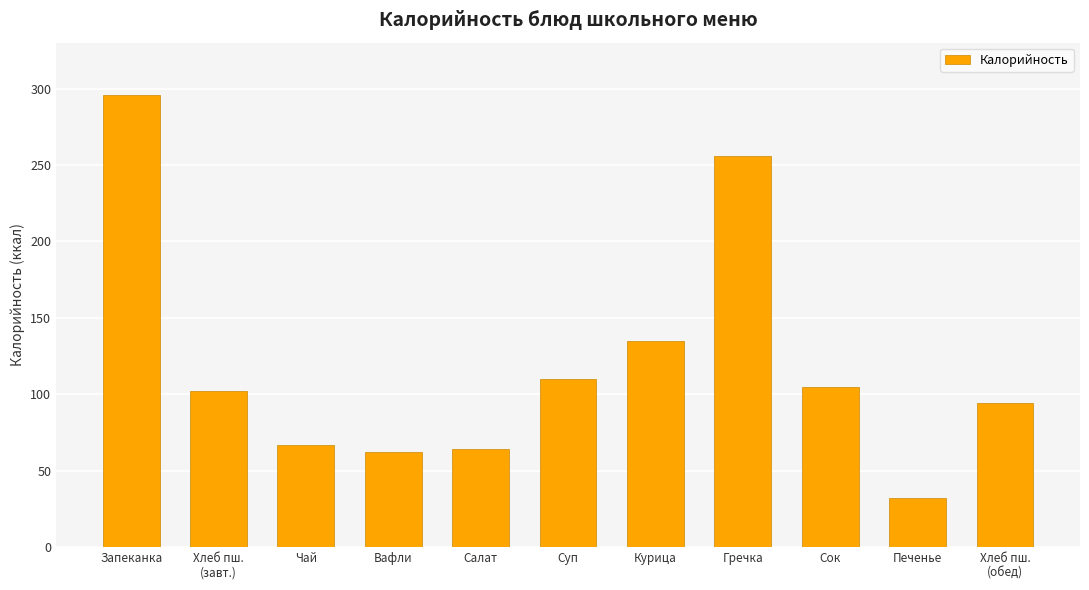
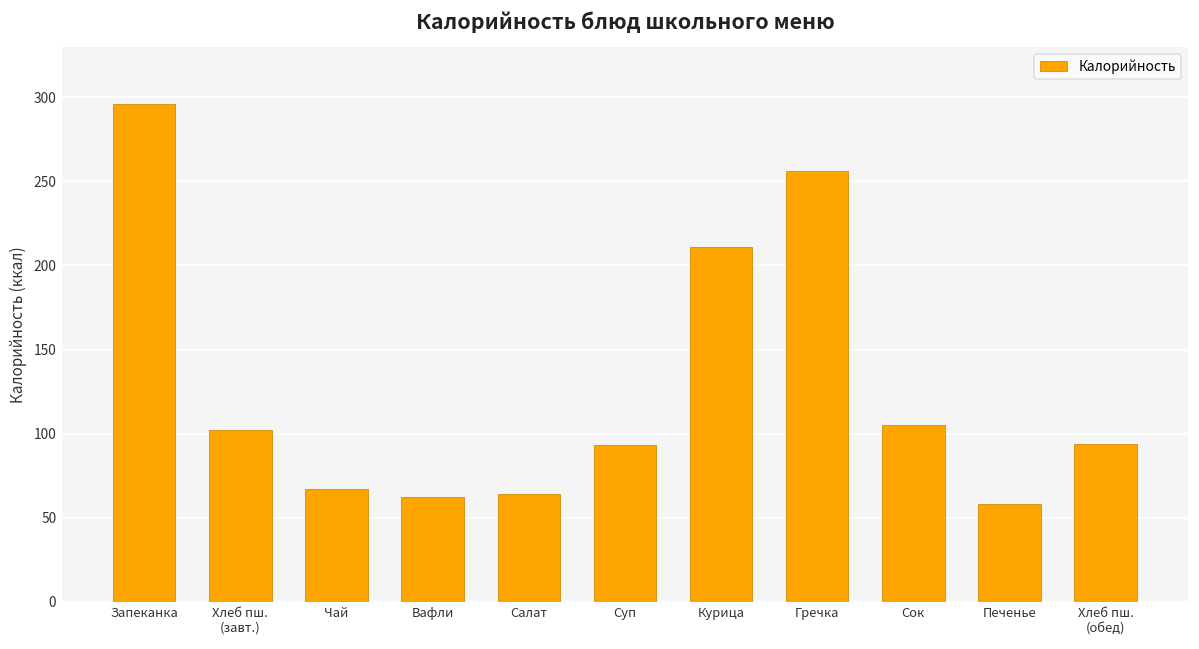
  {
    "Запеканка": 296,
    "Хлеб пш. (завт.)": 102,
    "Чай": 67,
    "Вафли": 62,
    "Салат": 64,
-   "Суп": 110,
-   "Курица": 135,
+   "Суп": 93,
+   "Курица": 211,
    "Гречка": 256,
    "Сок": 105,
-   "Печенье": 32,
+   "Печенье": 58,
    "Хлеб пш. (обед)": 94
  }
